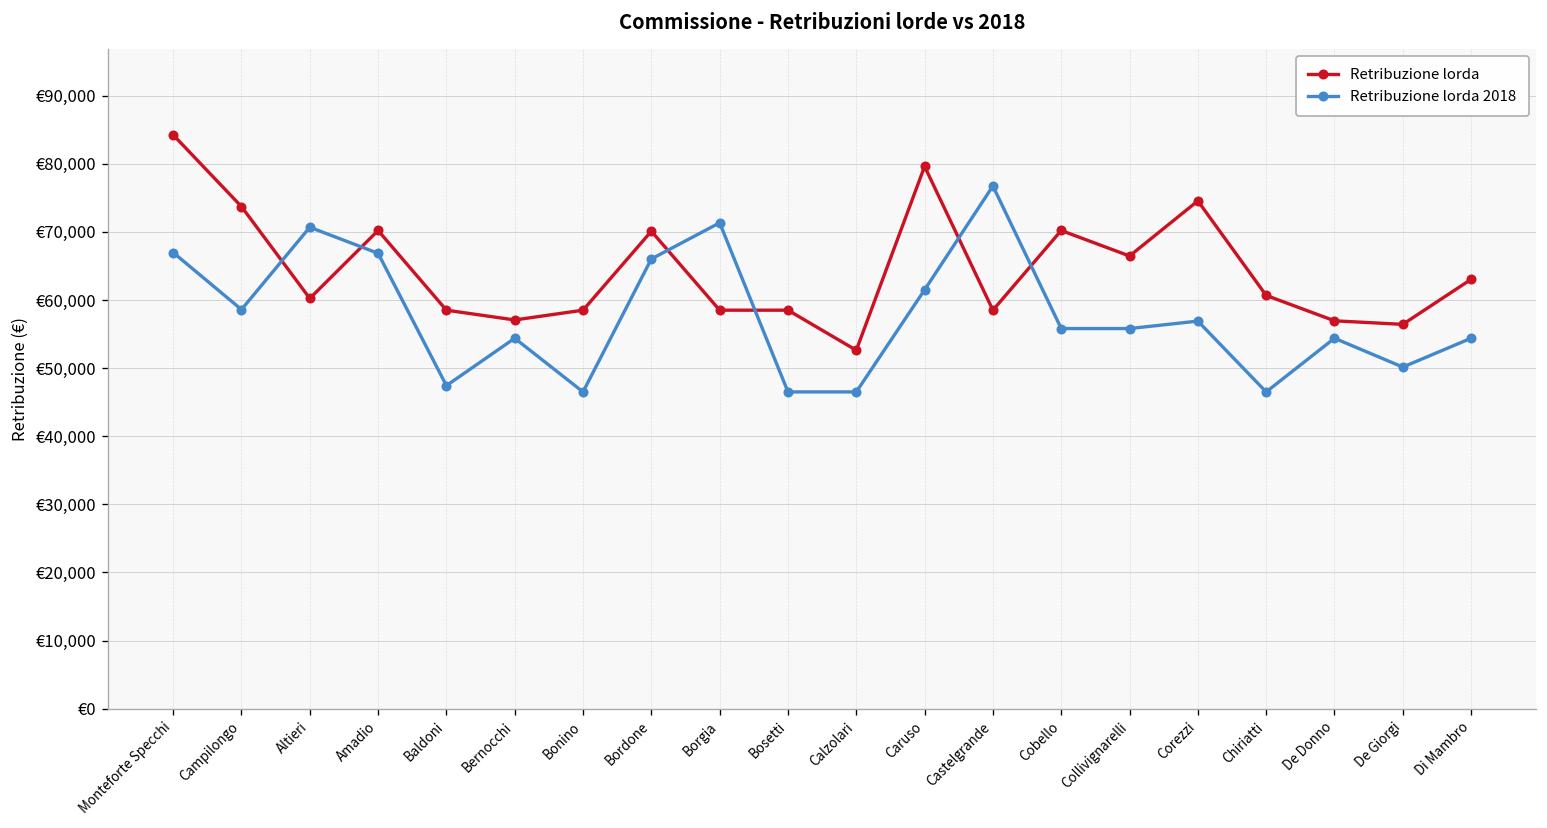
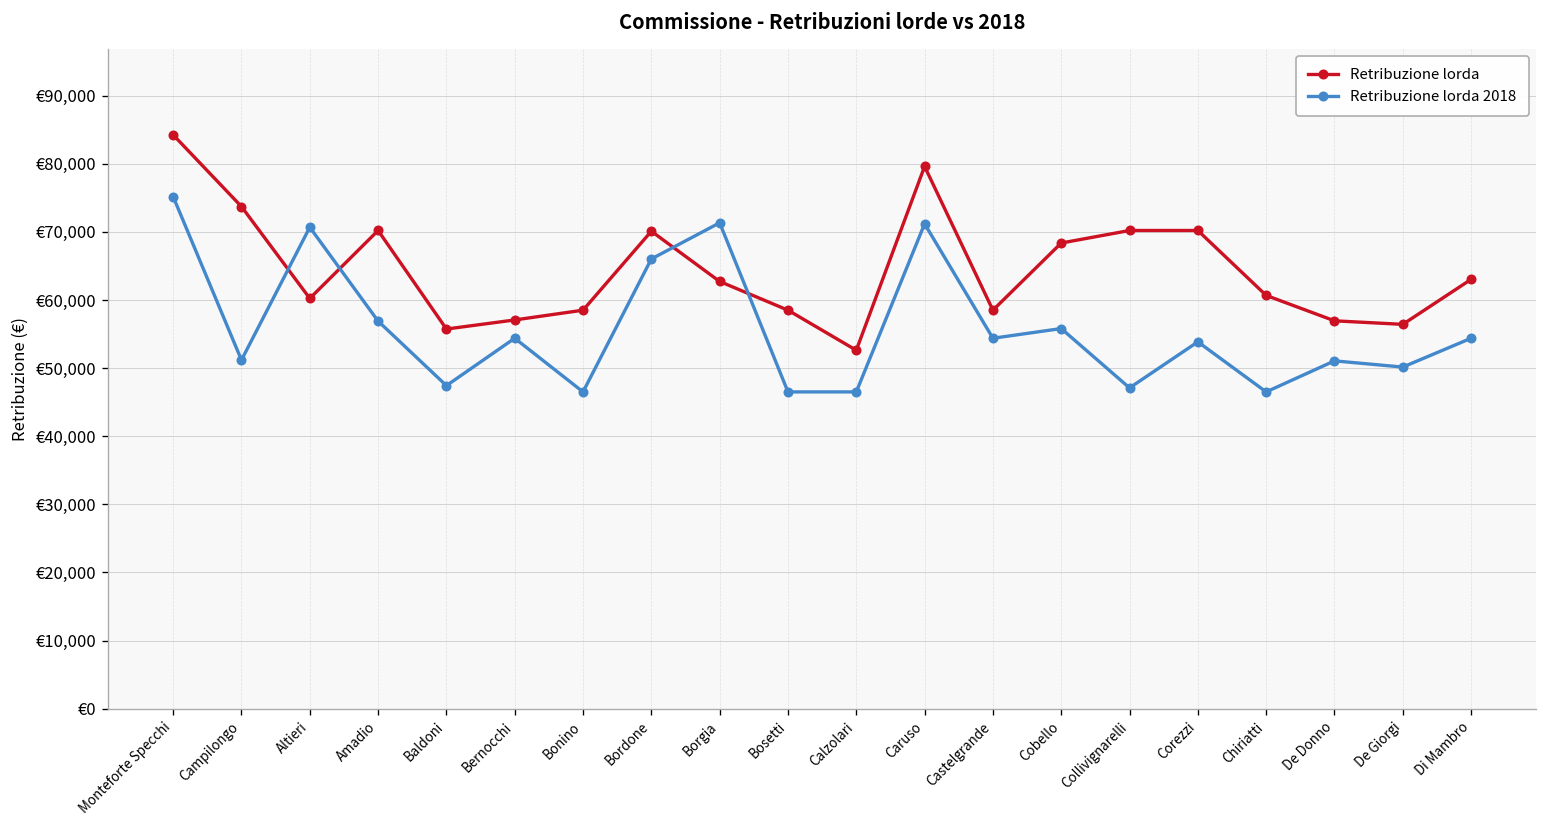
  {
    "Retribuzione lorda": {
      "Monteforte Specchi": "€84,000",
      "Campilongo": "€74,000",
      "Altieri": "€60,000",
      "Amadio": "€70,000",
-     "Baldoni": "€59,000",
+     "Baldoni": "€56,000",
      "Bernocchi": "€57,000",
      "Bonino": "€59,000",
      "Bordone": "€70,000",
-     "Borgia": "€59,000",
+     "Borgia": "€63,000",
      "Bosetti": "€59,000",
      "Calzolari": "€53,000",
      "Caruso": "€80,000",
      "Castelgrande": "€59,000",
-     "Cobello": "€70,000",
-     "Collivignarelli": "€66,000",
-     "Corezzi": "€75,000",
+     "Cobello": "€68,000",
+     "Collivignarelli": "€70,000",
+     "Corezzi": "€70,000",
      "Chiriatti": "€61,000",
      "De Donno": "€57,000",
      "De Giorgi": "€56,000",
      "Di Mambro": "€63,000"
    },
    "Retribuzione lorda 2018": {
-     "Monteforte Specchi": "€67,000",
-     "Campilongo": "€59,000",
+     "Monteforte Specchi": "€75,000",
+     "Campilongo": "€51,000",
      "Altieri": "€71,000",
-     "Amadio": "€67,000",
+     "Amadio": "€57,000",
      "Baldoni": "€47,000",
      "Bernocchi": "€54,000",
      "Bonino": "€47,000",
      "Bordone": "€66,000",
      "Borgia": "€71,000",
      "Bosetti": "€47,000",
      "Calzolari": "€47,000",
-     "Caruso": "€61,000",
-     "Castelgrande": "€77,000",
+     "Caruso": "€71,000",
+     "Castelgrande": "€54,000",
      "Cobello": "€56,000",
-     "Collivignarelli": "€56,000",
-     "Corezzi": "€57,000",
+     "Collivignarelli": "€47,000",
+     "Corezzi": "€54,000",
      "Chiriatti": "€47,000",
-     "De Donno": "€54,000",
+     "De Donno": "€51,000",
      "De Giorgi": "€50,000",
      "Di Mambro": "€54,000"
    }
  }
